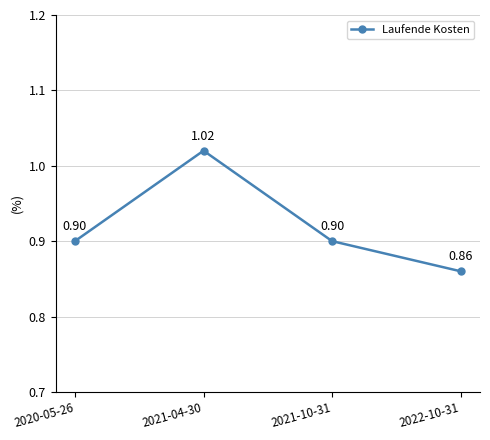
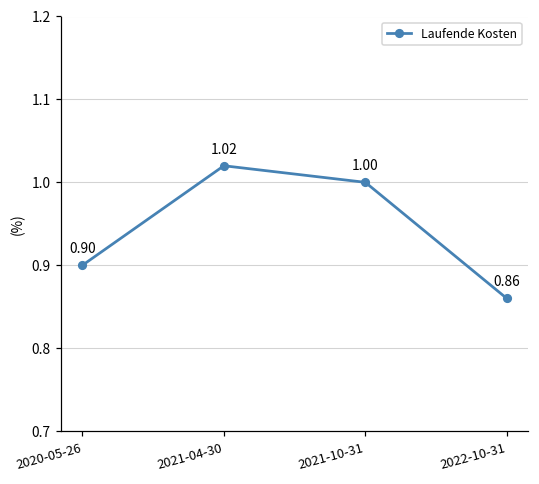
  {
    "2020-05-26": 0.90,
    "2021-04-30": 1.02,
-   "2021-10-31": 0.90,
+   "2021-10-31": 1.00,
    "2022-10-31": 0.86
  }
